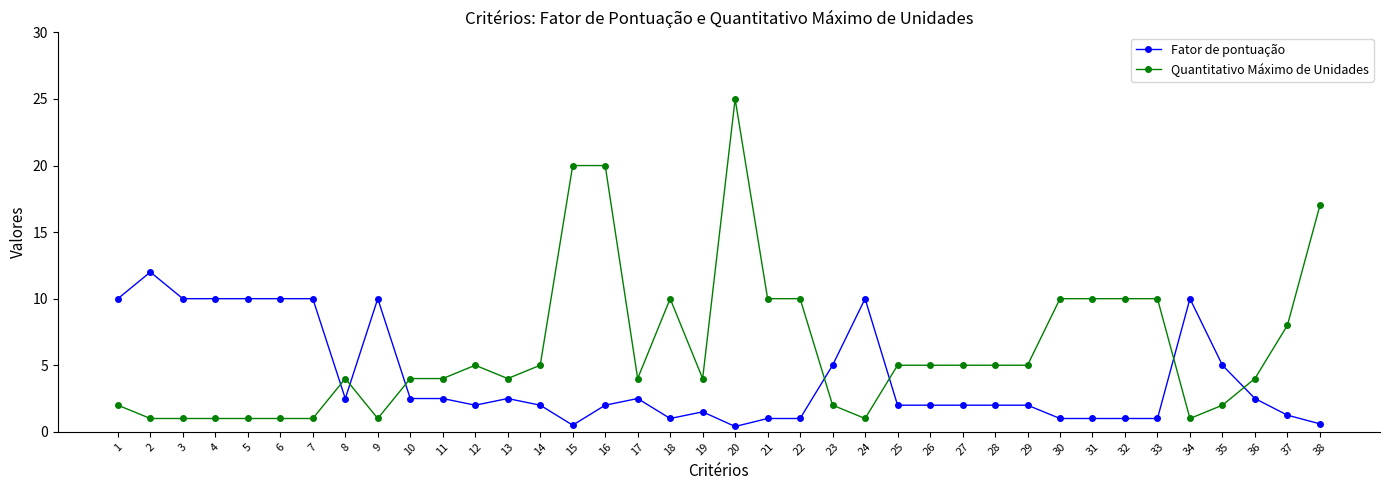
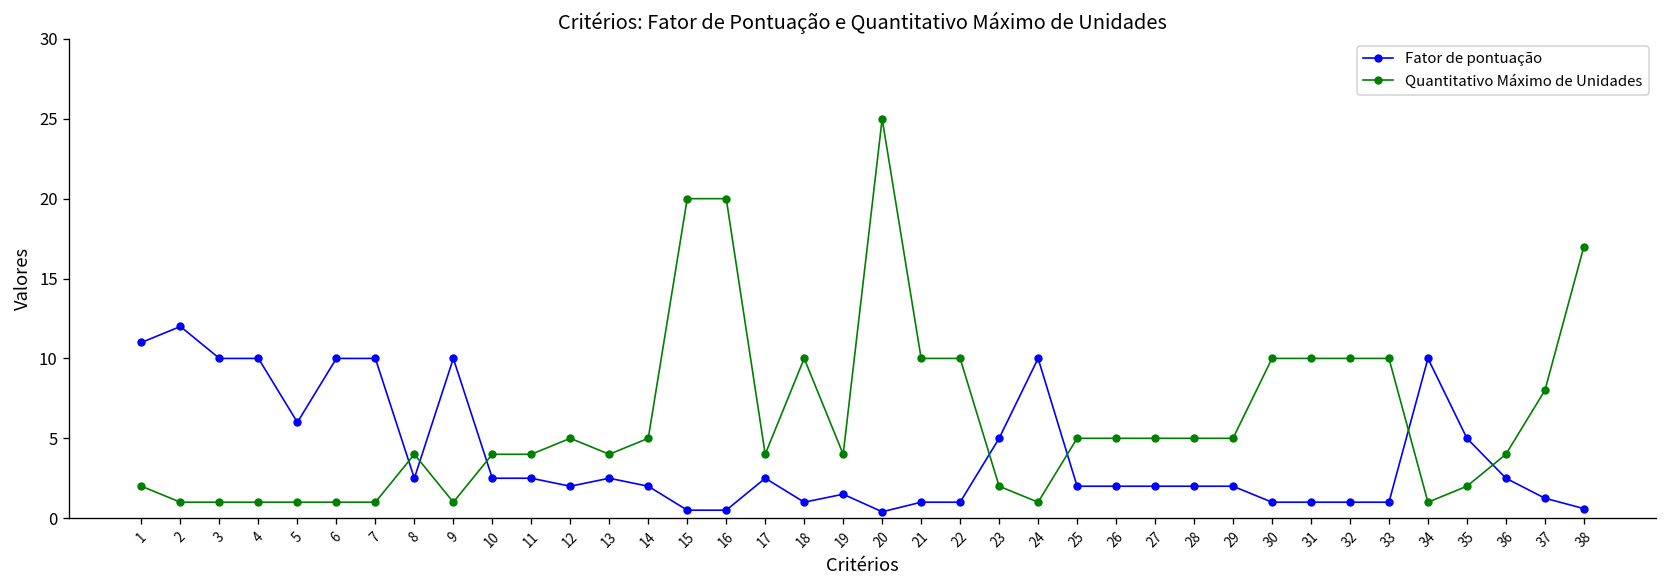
  {
    "Fator de pontuação": {
-     "1": 10,
+     "1": 11,
      "2": 12.0,
      "3": 10.0,
      "4": 10.0,
-     "5": 10,
+     "5": 6,
      "6": 10.0,
      "7": 10.0,
      "8": 2.5,
      "9": 10.0,
      "10": 2.5,
      "11": 2.5,
      "12": 2.0,
      "13": 2.5,
      "14": 2.0,
      "15": 0.5,
-     "16": 2.0,
+     "16": 0.5,
      "17": 2.5,
      "18": 1.0,
      "19": 1.5,
      "20": 0.4,
      "21": 1.0,
      "22": 1.0,
      "23": 5.0,
      "24": 10.0,
      "25": 2.0,
      "26": 2.0,
      "27": 2.0,
      "28": 2.0,
      "29": 2.0,
      "30": 1.0,
      "31": 1.0,
      "32": 1.0,
      "33": 1.0,
      "34": 10.0,
      "35": 5.0,
      "36": 2.5,
      "37": 1.3,
      "38": 0.6
    },
    "Quantitativo Máximo de Unidades": {
      "1": 2.0,
      "2": 1.0,
      "3": 1.0,
      "4": 1.0,
      "5": 1.0,
      "6": 1.0,
      "7": 1.0,
      "8": 4.0,
      "9": 1.0,
      "10": 4.0,
      "11": 4.0,
      "12": 5.0,
      "13": 4.0,
      "14": 5.0,
      "15": 20.0,
      "16": 20.0,
      "17": 4.0,
      "18": 10.0,
      "19": 4.0,
      "20": 25.0,
      "21": 10.0,
      "22": 10.0,
      "23": 2.0,
      "24": 1.0,
      "25": 5.0,
      "26": 5.0,
      "27": 5.0,
      "28": 5.0,
      "29": 5.0,
      "30": 10.0,
      "31": 10.0,
      "32": 10.0,
      "33": 10.0,
      "34": 1.0,
      "35": 2.0,
      "36": 4.0,
      "37": 8.0,
      "38": 17.0
    }
  }
